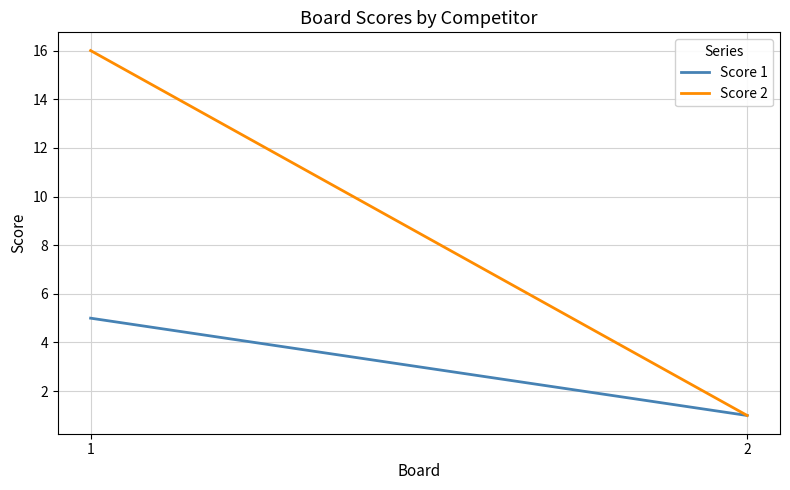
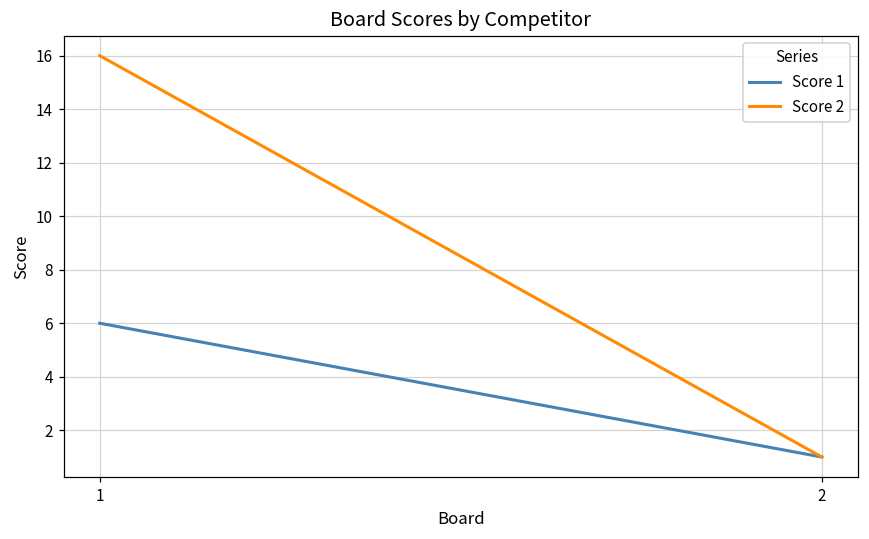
  {
    "Score 1": {
-     "1": 5
+     "1": 6
    },
    "Score 2": {
      "1": 16
    }
  }
